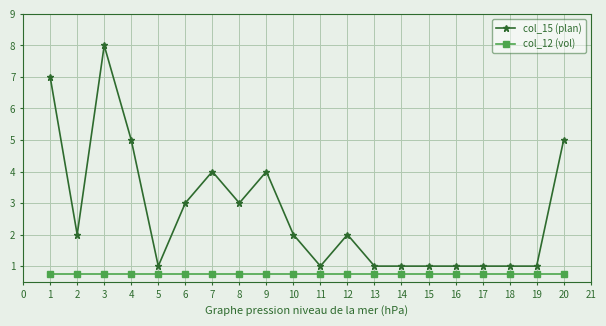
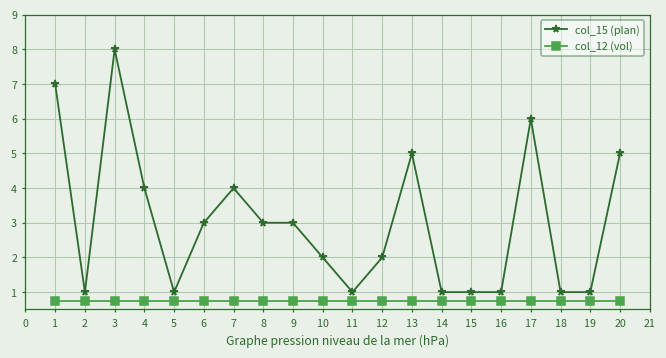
  {
    "col_15 (plan)": {
      "1": 7,
-     "2": 2,
+     "2": 1,
      "3": 8,
-     "4": 5,
+     "4": 4,
      "5": 1,
      "6": 3,
      "7": 4,
      "8": 3,
-     "9": 4,
+     "9": 3,
      "10": 2,
      "11": 1,
      "12": 2,
-     "13": 1,
+     "13": 5,
      "14": 1,
      "15": 1,
      "16": 1,
-     "17": 1,
+     "17": 6,
      "18": 1,
      "19": 1,
      "20": 5
    },
    "col_12 (vol)": {
      "1": 0.8,
      "2": 0.8,
      "3": 0.8,
      "4": 0.8,
      "5": 0.8,
      "6": 0.8,
      "7": 0.8,
      "8": 0.8,
      "9": 0.8,
      "10": 0.8,
      "11": 0.8,
      "12": 0.8,
      "13": 0.8,
      "14": 0.8,
      "15": 0.8,
      "16": 0.8,
      "17": 0.8,
      "18": 0.8,
      "19": 0.8,
      "20": 0.8
    }
  }
